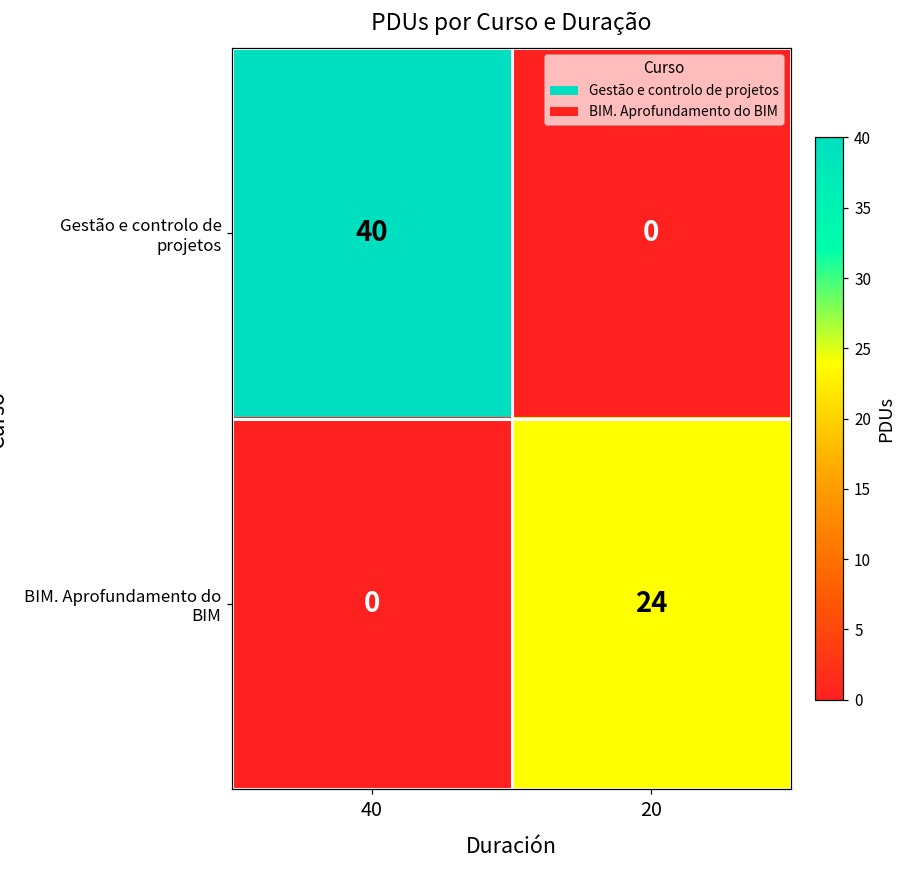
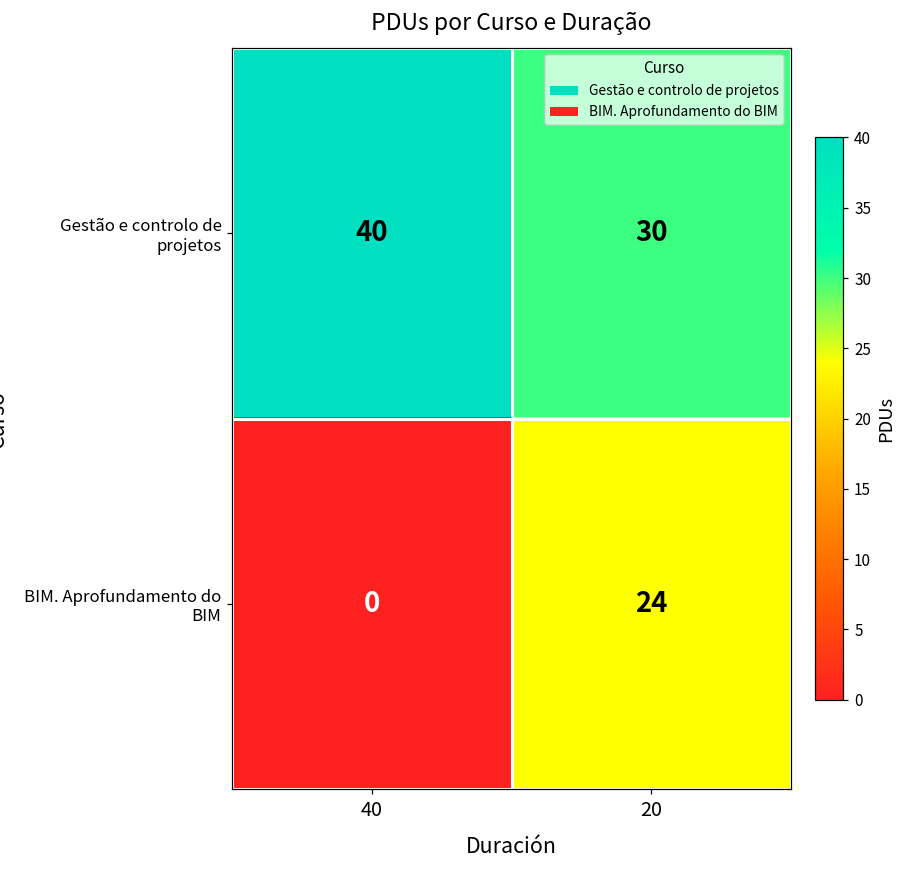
  {
    "Gestão e controlo de projetos": {
      "40": 40,
-     "20": 0
+     "20": 30
    },
    "BIM. Aprofundamento do BIM": {
      "40": 0,
      "20": 24
    }
  }
